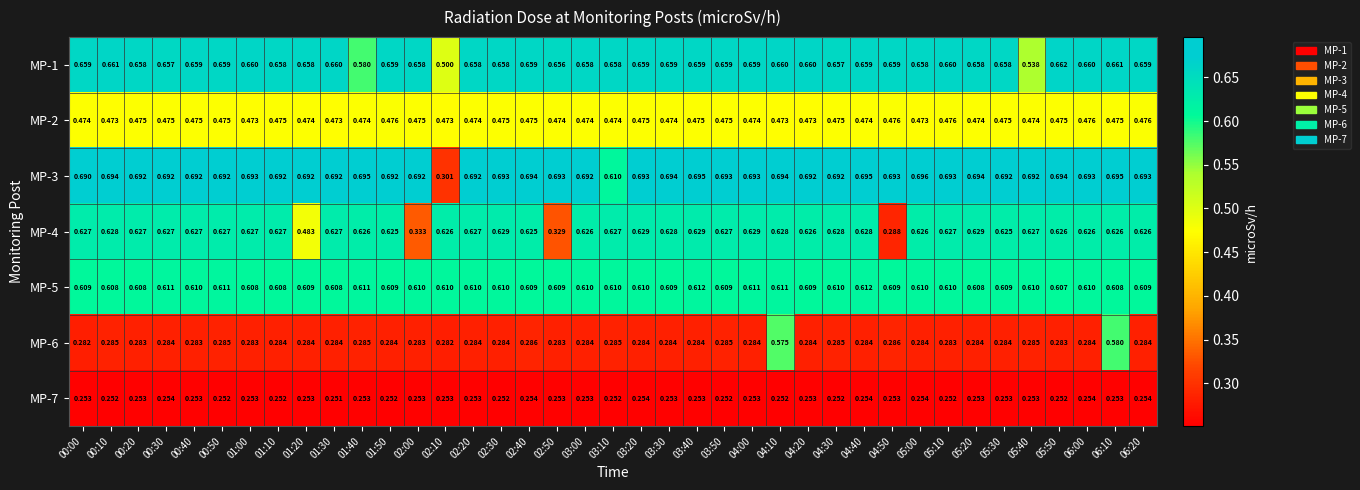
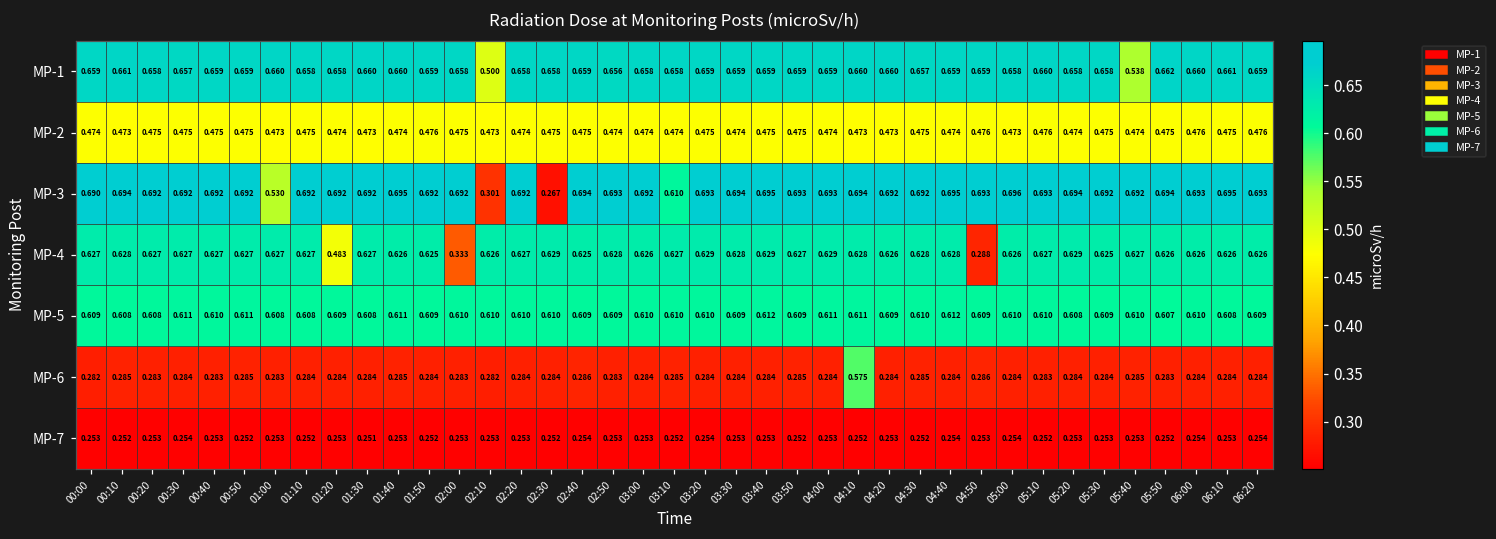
  {
    "MP-1": {
      "00:00": 0.659,
      "00:10": 0.661,
      "00:20": 0.658,
      "00:30": 0.657,
      "00:40": 0.659,
      "00:50": 0.659,
      "01:00": 0.660,
      "01:10": 0.658,
      "01:20": 0.658,
      "01:30": 0.660,
-     "01:40": 0.580,
+     "01:40": 0.660,
      "01:50": 0.659,
      "02:00": 0.658,
      "02:10": 0.500,
      "02:20": 0.658,
      "02:30": 0.658,
      "02:40": 0.659,
      "02:50": 0.656,
      "03:00": 0.658,
      "03:10": 0.658,
      "03:20": 0.659,
      "03:30": 0.659,
      "03:40": 0.659,
      "03:50": 0.659,
      "04:00": 0.659,
      "04:10": 0.660,
      "04:20": 0.660,
      "04:30": 0.657,
      "04:40": 0.659,
      "04:50": 0.659,
      "05:00": 0.658,
      "05:10": 0.660,
      "05:20": 0.658,
      "05:30": 0.658,
      "05:40": 0.538,
      "05:50": 0.662,
      "06:00": 0.660,
      "06:10": 0.661,
      "06:20": 0.659
    },
    "MP-3": {
      "00:00": 0.690,
      "00:10": 0.694,
      "00:20": 0.692,
      "00:30": 0.692,
      "00:40": 0.692,
      "00:50": 0.692,
-     "01:00": 0.693,
+     "01:00": 0.530,
      "01:10": 0.692,
      "01:20": 0.692,
      "01:30": 0.692,
      "01:40": 0.695,
      "01:50": 0.692,
      "02:00": 0.692,
      "02:10": 0.301,
      "02:20": 0.692,
-     "02:30": 0.693,
+     "02:30": 0.267,
      "02:40": 0.694,
      "02:50": 0.693,
      "03:00": 0.692,
      "03:10": 0.610,
      "03:20": 0.693,
      "03:30": 0.694,
      "03:40": 0.695,
      "03:50": 0.693,
      "04:00": 0.693,
      "04:10": 0.694,
      "04:20": 0.692,
      "04:30": 0.692,
      "04:40": 0.695,
      "04:50": 0.693,
      "05:00": 0.696,
      "05:10": 0.693,
      "05:20": 0.694,
      "05:30": 0.692,
      "05:40": 0.692,
      "05:50": 0.694,
      "06:00": 0.693,
      "06:10": 0.695,
      "06:20": 0.693
    },
    "MP-4": {
      "00:00": 0.627,
      "00:10": 0.628,
      "00:20": 0.627,
      "00:30": 0.627,
      "00:40": 0.627,
      "00:50": 0.627,
      "01:00": 0.627,
      "01:10": 0.627,
      "01:20": 0.483,
      "01:30": 0.627,
      "01:40": 0.626,
      "01:50": 0.625,
      "02:00": 0.333,
      "02:10": 0.626,
      "02:20": 0.627,
      "02:30": 0.629,
      "02:40": 0.625,
-     "02:50": 0.329,
+     "02:50": 0.628,
      "03:00": 0.626,
      "03:10": 0.627,
      "03:20": 0.629,
      "03:30": 0.628,
      "03:40": 0.629,
      "03:50": 0.627,
      "04:00": 0.629,
      "04:10": 0.628,
      "04:20": 0.626,
      "04:30": 0.628,
      "04:40": 0.628,
      "04:50": 0.288,
      "05:00": 0.626,
      "05:10": 0.627,
      "05:20": 0.629,
      "05:30": 0.625,
      "05:40": 0.627,
      "05:50": 0.626,
      "06:00": 0.626,
      "06:10": 0.626,
      "06:20": 0.626
    },
    "MP-6": {
      "00:00": 0.282,
      "00:10": 0.285,
      "00:20": 0.283,
      "00:30": 0.284,
      "00:40": 0.283,
      "00:50": 0.285,
      "01:00": 0.283,
      "01:10": 0.284,
      "01:20": 0.284,
      "01:30": 0.284,
      "01:40": 0.285,
      "01:50": 0.284,
      "02:00": 0.283,
      "02:10": 0.282,
      "02:20": 0.284,
      "02:30": 0.284,
      "02:40": 0.286,
      "02:50": 0.283,
      "03:00": 0.284,
      "03:10": 0.285,
      "03:20": 0.284,
      "03:30": 0.284,
      "03:40": 0.284,
      "03:50": 0.285,
      "04:00": 0.284,
      "04:10": 0.575,
      "04:20": 0.284,
      "04:30": 0.285,
      "04:40": 0.284,
      "04:50": 0.286,
      "05:00": 0.284,
      "05:10": 0.283,
      "05:20": 0.284,
      "05:30": 0.284,
      "05:40": 0.285,
      "05:50": 0.283,
      "06:00": 0.284,
-     "06:10": 0.580,
+     "06:10": 0.284,
      "06:20": 0.284
    }
  }
